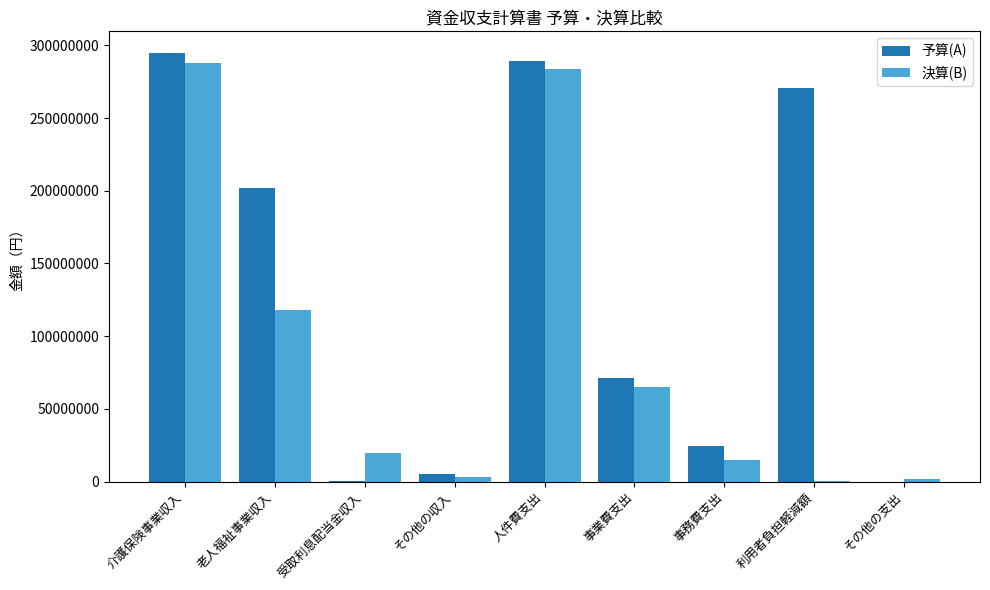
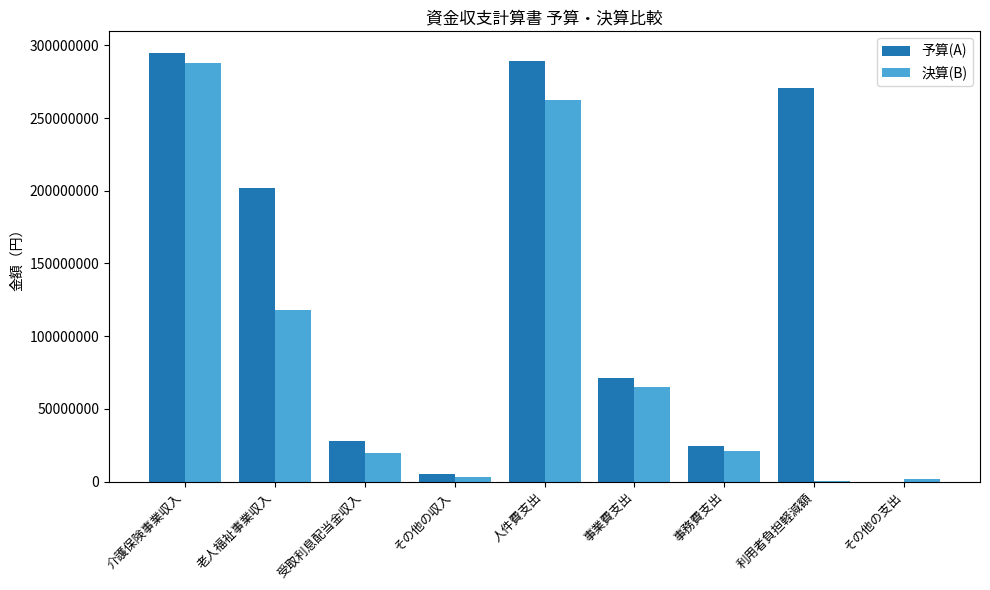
  {
    "予算(A)": {
      "介護保険事業収入": 295000000,
      "老人福祉事業収入": 202000000,
-     "受取利息配当金収入": 0,
+     "受取利息配当金収入": 28000000,
      "その他の収入": 5000000,
      "人件費支出": 289000000,
      "事業費支出": 71000000,
      "事務費支出": 24000000,
      "利用者負担軽減額": 271000000,
      "その他の支出": 0
    },
    "決算(B)": {
      "介護保険事業収入": 288000000,
      "老人福祉事業収入": 118000000,
      "受取利息配当金収入": 20000000,
      "その他の収入": 3000000,
-     "人件費支出": 284000000,
+     "人件費支出": 262000000,
      "事業費支出": 65000000,
-     "事務費支出": 15000000
+     "事務費支出": 21000000
    }
  }
